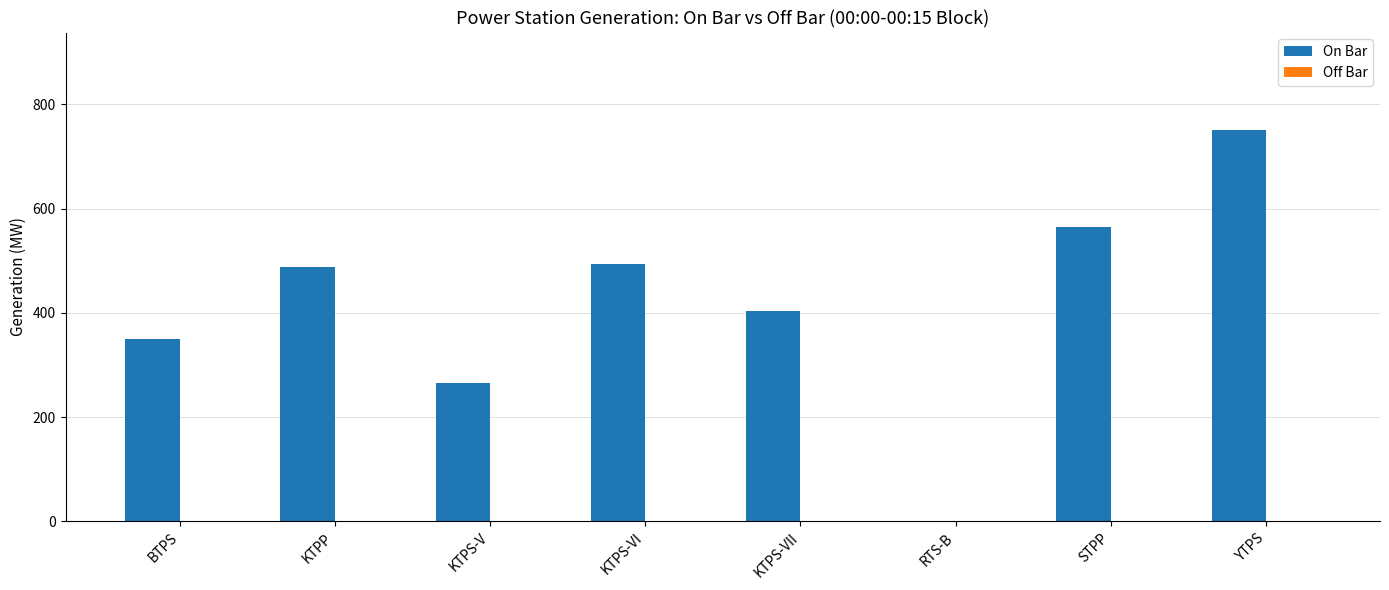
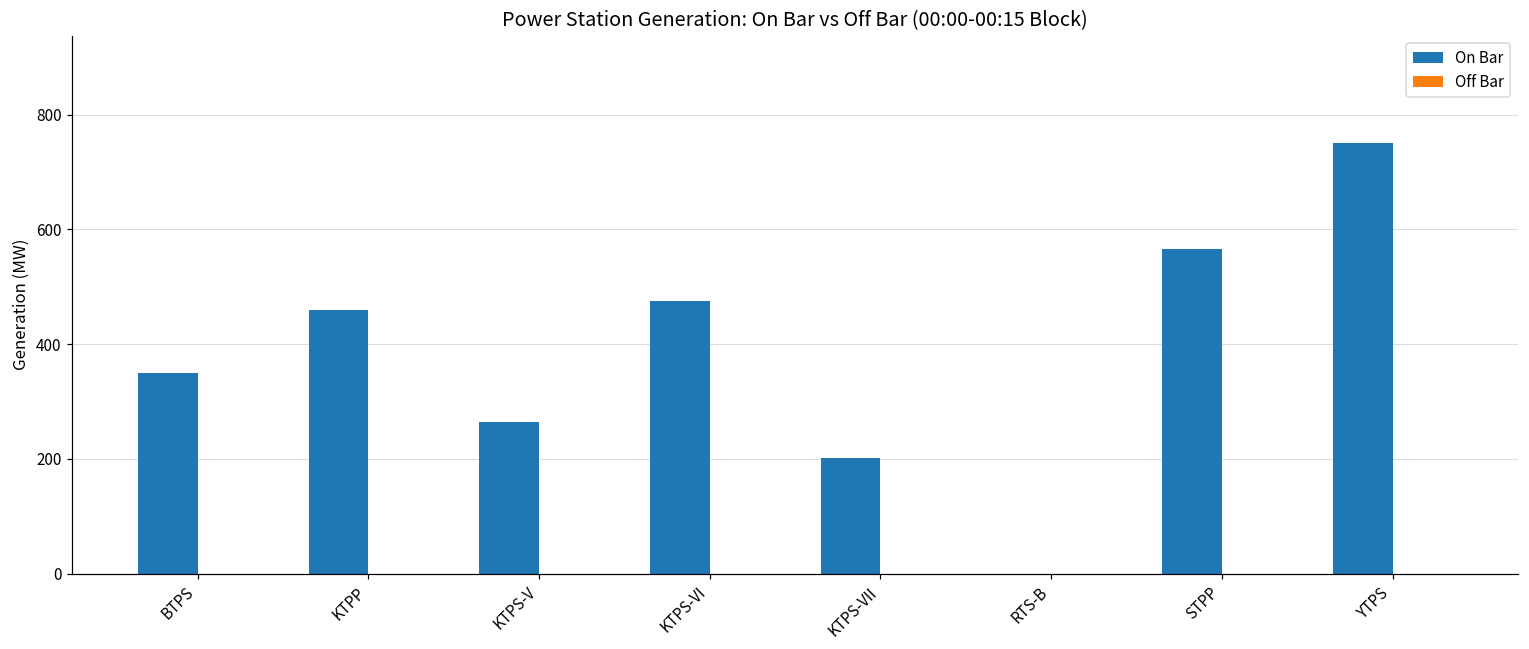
  {
    "On Bar": {
      "BTPS": 350,
-     "KTPP": 490,
+     "KTPP": 460,
      "KTPS-V": 270,
-     "KTPS-VI": 490,
-     "KTPS-VII": 400,
+     "KTPS-VI": 480,
+     "KTPS-VII": 200,
      "RTS-B": 0,
      "STPP": 570,
      "YTPS": 750
    },
    "Off Bar": {
      "BTPS": 0,
      "KTPP": 0,
      "KTPS-V": 0,
      "KTPS-VI": 0,
      "KTPS-VII": 0,
      "RTS-B": 0,
      "STPP": 0,
      "YTPS": 0
    }
  }
